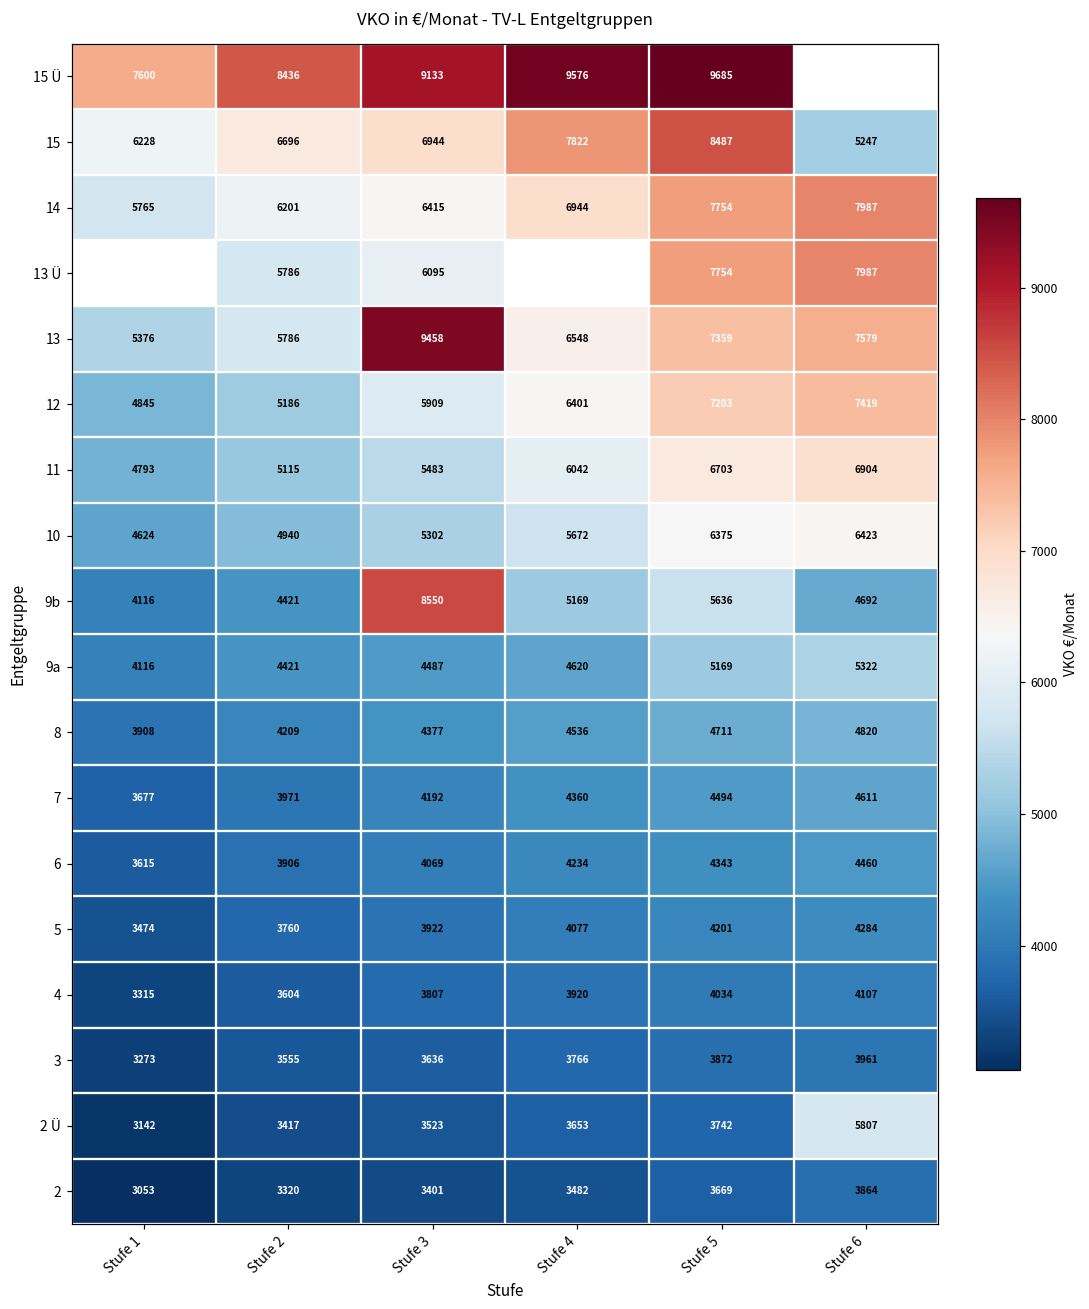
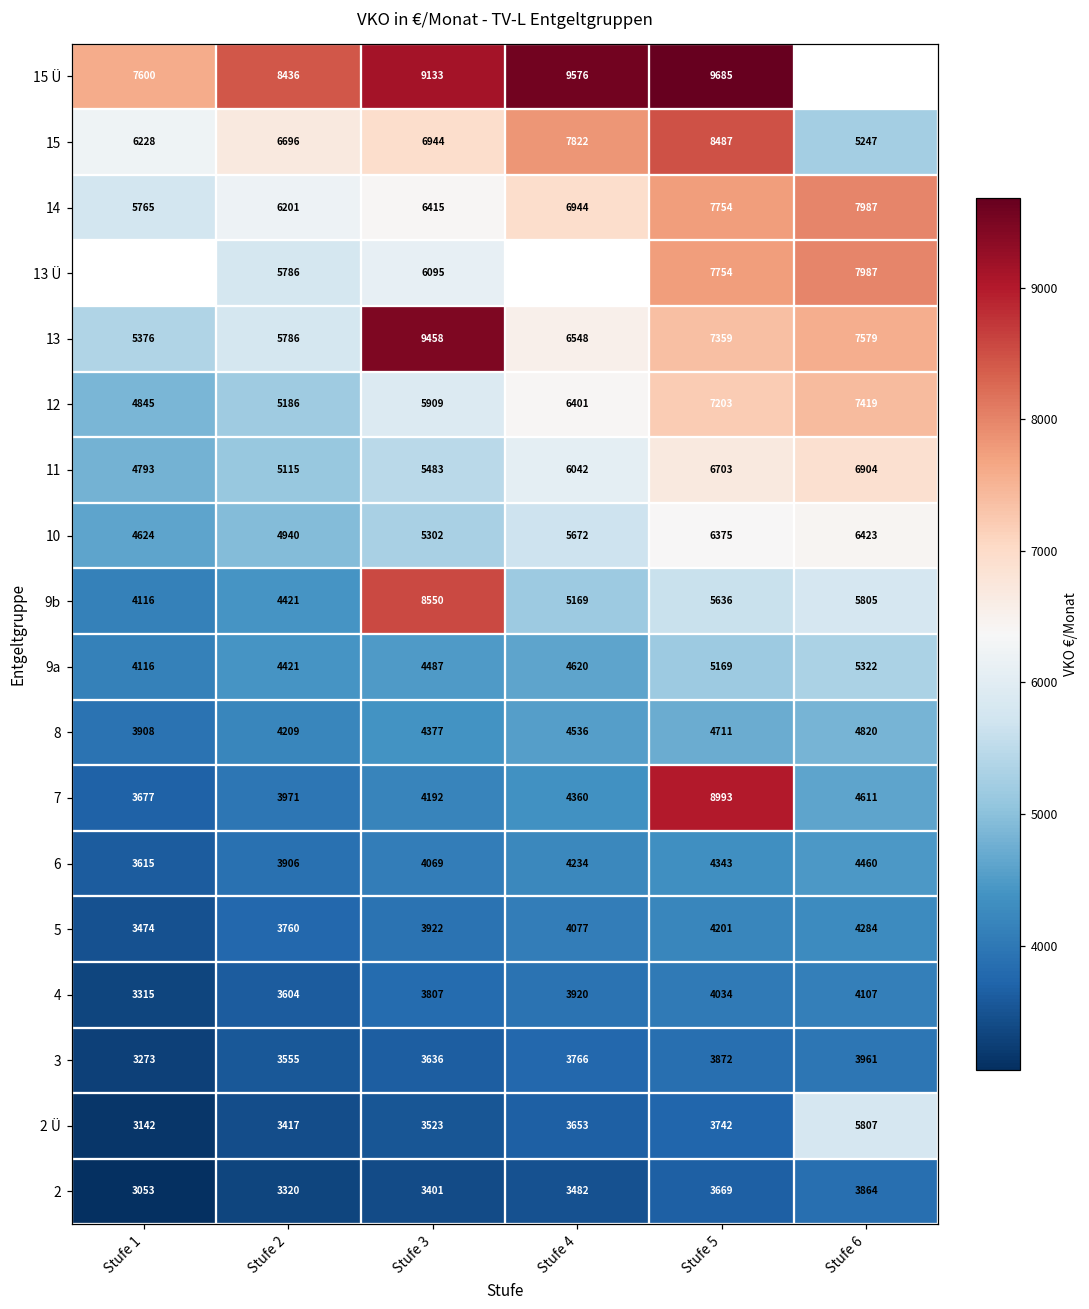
  {
    "15 Ü": {
      "Stufe 1": 7600,
      "Stufe 2": 8436,
      "Stufe 3": 9133,
      "Stufe 4": 9576,
      "Stufe 5": 9685
    },
    "15": {
      "Stufe 1": 6228,
      "Stufe 2": 6696,
      "Stufe 3": 6944,
      "Stufe 4": 7822,
      "Stufe 5": 8487,
      "Stufe 6": 5247
    },
    "14": {
      "Stufe 1": 5765,
      "Stufe 2": 6201,
      "Stufe 3": 6415,
      "Stufe 4": 6944,
      "Stufe 5": 7754,
      "Stufe 6": 7987
    },
    "13 Ü": {
      "Stufe 2": 5786,
      "Stufe 3": 6095,
      "Stufe 5": 7754,
      "Stufe 6": 7987
    },
    "13": {
      "Stufe 1": 5376,
      "Stufe 2": 5786,
      "Stufe 3": 9458,
      "Stufe 4": 6548,
      "Stufe 5": 7359,
      "Stufe 6": 7579
    },
    "12": {
      "Stufe 1": 4845,
      "Stufe 2": 5186,
      "Stufe 3": 5909,
      "Stufe 4": 6401,
      "Stufe 5": 7203,
      "Stufe 6": 7419
    },
    "11": {
      "Stufe 1": 4793,
      "Stufe 2": 5115,
      "Stufe 3": 5483,
      "Stufe 4": 6042,
      "Stufe 5": 6703,
      "Stufe 6": 6904
    },
    "10": {
      "Stufe 1": 4624,
      "Stufe 2": 4940,
      "Stufe 3": 5302,
      "Stufe 4": 5672,
      "Stufe 5": 6375,
      "Stufe 6": 6423
    },
    "9b": {
      "Stufe 1": 4116,
      "Stufe 2": 4421,
      "Stufe 3": 8550,
      "Stufe 4": 5169,
      "Stufe 5": 5636,
-     "Stufe 6": 4692
+     "Stufe 6": 5805
    },
    "9a": {
      "Stufe 1": 4116,
      "Stufe 2": 4421,
      "Stufe 3": 4487,
      "Stufe 4": 4620,
      "Stufe 5": 5169,
      "Stufe 6": 5322
    },
    "8": {
      "Stufe 1": 3908,
      "Stufe 2": 4209,
      "Stufe 3": 4377,
      "Stufe 4": 4536,
      "Stufe 5": 4711,
      "Stufe 6": 4820
    },
    "7": {
      "Stufe 1": 3677,
      "Stufe 2": 3971,
      "Stufe 3": 4192,
      "Stufe 4": 4360,
-     "Stufe 5": 4494,
+     "Stufe 5": 8993,
      "Stufe 6": 4611
    },
    "6": {
      "Stufe 1": 3615,
      "Stufe 2": 3906,
      "Stufe 3": 4069,
      "Stufe 4": 4234,
      "Stufe 5": 4343,
      "Stufe 6": 4460
    },
    "5": {
      "Stufe 1": 3474,
      "Stufe 2": 3760,
      "Stufe 3": 3922,
      "Stufe 4": 4077,
      "Stufe 5": 4201,
      "Stufe 6": 4284
    },
    "4": {
      "Stufe 1": 3315,
      "Stufe 2": 3604,
      "Stufe 3": 3807,
      "Stufe 4": 3920,
      "Stufe 5": 4034,
      "Stufe 6": 4107
    },
    "3": {
      "Stufe 1": 3273,
      "Stufe 2": 3555,
      "Stufe 3": 3636,
      "Stufe 4": 3766,
      "Stufe 5": 3872,
      "Stufe 6": 3961
    },
    "2 Ü": {
      "Stufe 1": 3142,
      "Stufe 2": 3417,
      "Stufe 3": 3523,
      "Stufe 4": 3653,
      "Stufe 5": 3742,
      "Stufe 6": 5807
    },
    "2": {
      "Stufe 1": 3053,
      "Stufe 2": 3320,
      "Stufe 3": 3401,
      "Stufe 4": 3482,
      "Stufe 5": 3669,
      "Stufe 6": 3864
    }
  }
